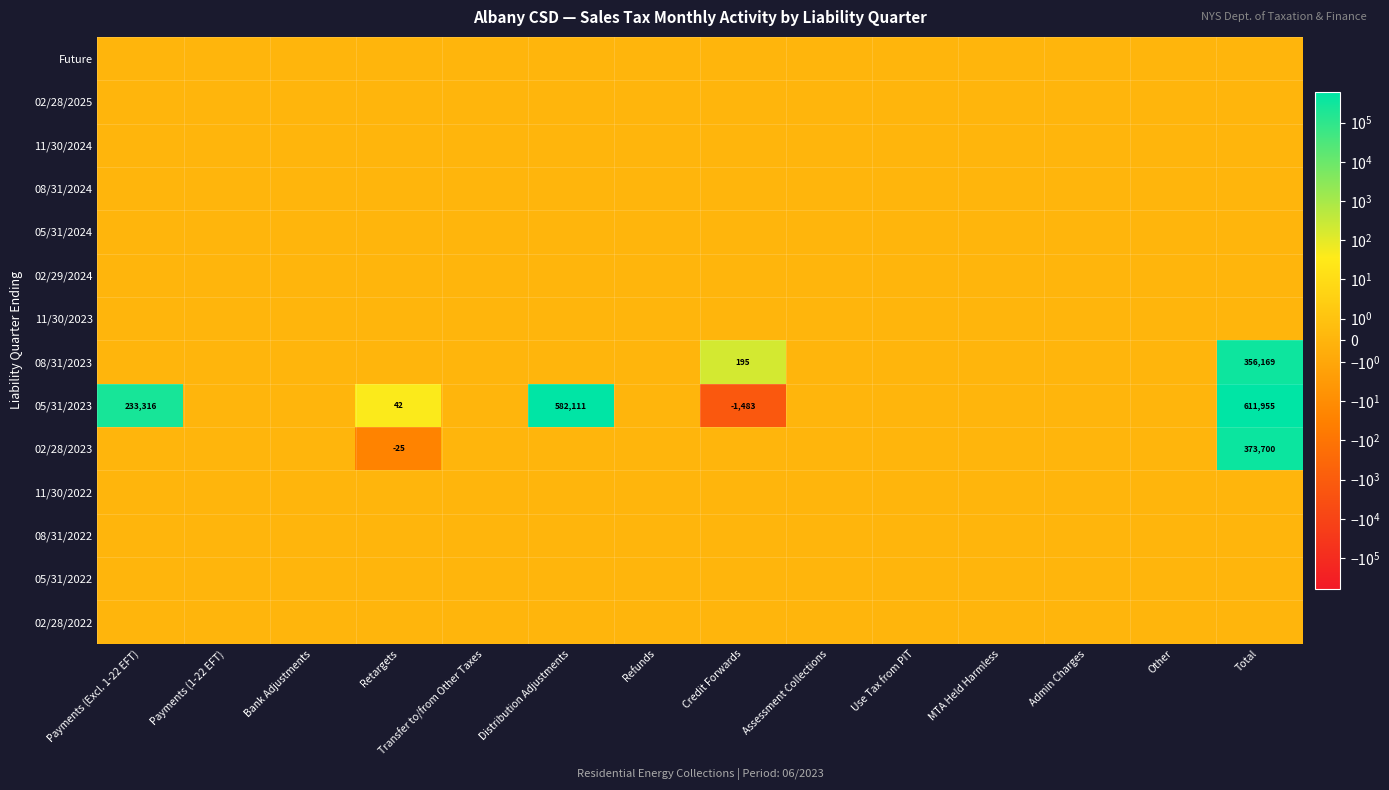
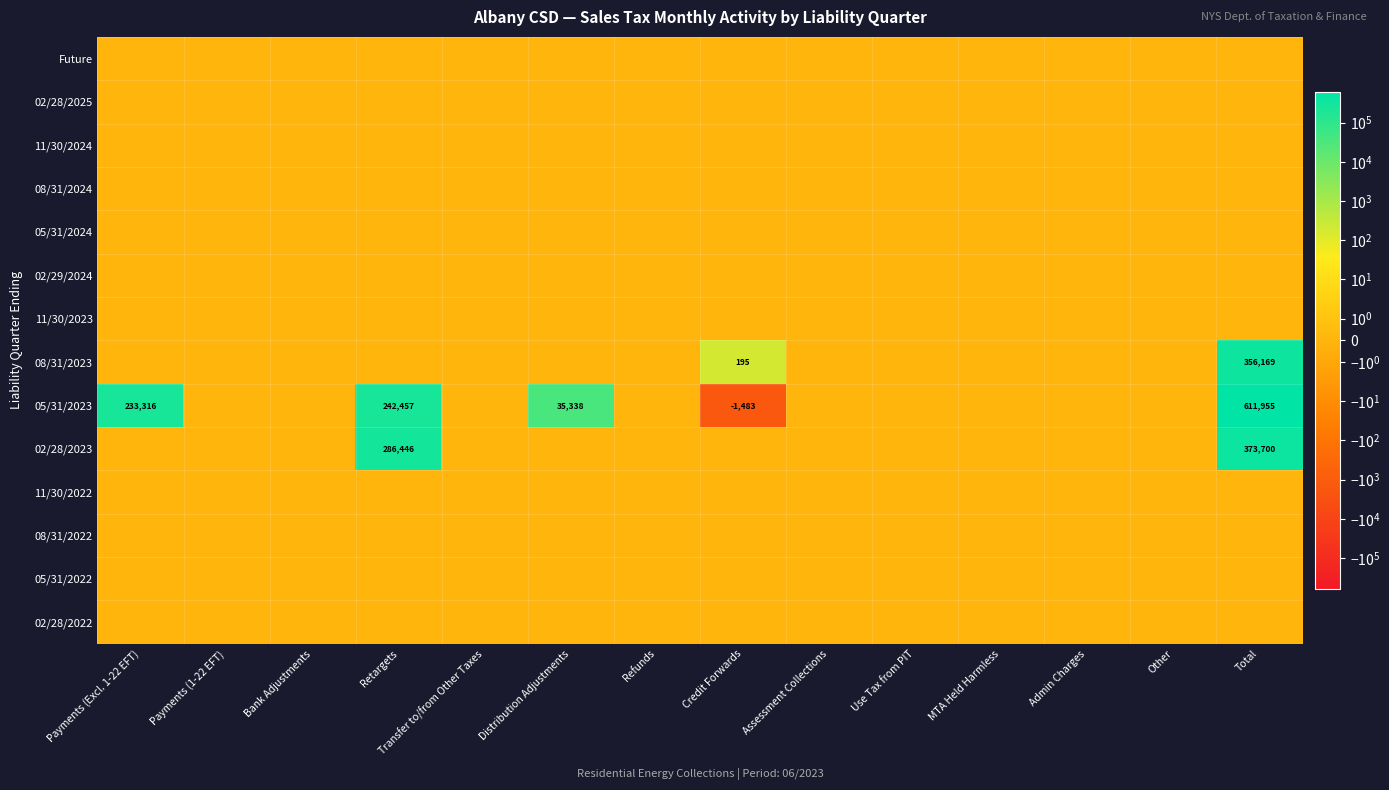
  {
    "08/31/2023": {
      "Credit Forwards": "195",
      "Total": "356,169"
    },
    "05/31/2023": {
      "Payments (Excl. 1-22 EFT)": "233,316",
-     "Retargets": "42",
-     "Distribution Adjustments": "582,111",
+     "Retargets": "242,457",
+     "Distribution Adjustments": "35,338",
      "Credit Forwards": "-1,483",
      "Total": "611,955"
    },
    "02/28/2023": {
-     "Retargets": "-25",
+     "Retargets": "286,446",
      "Total": "373,700"
    }
  }
